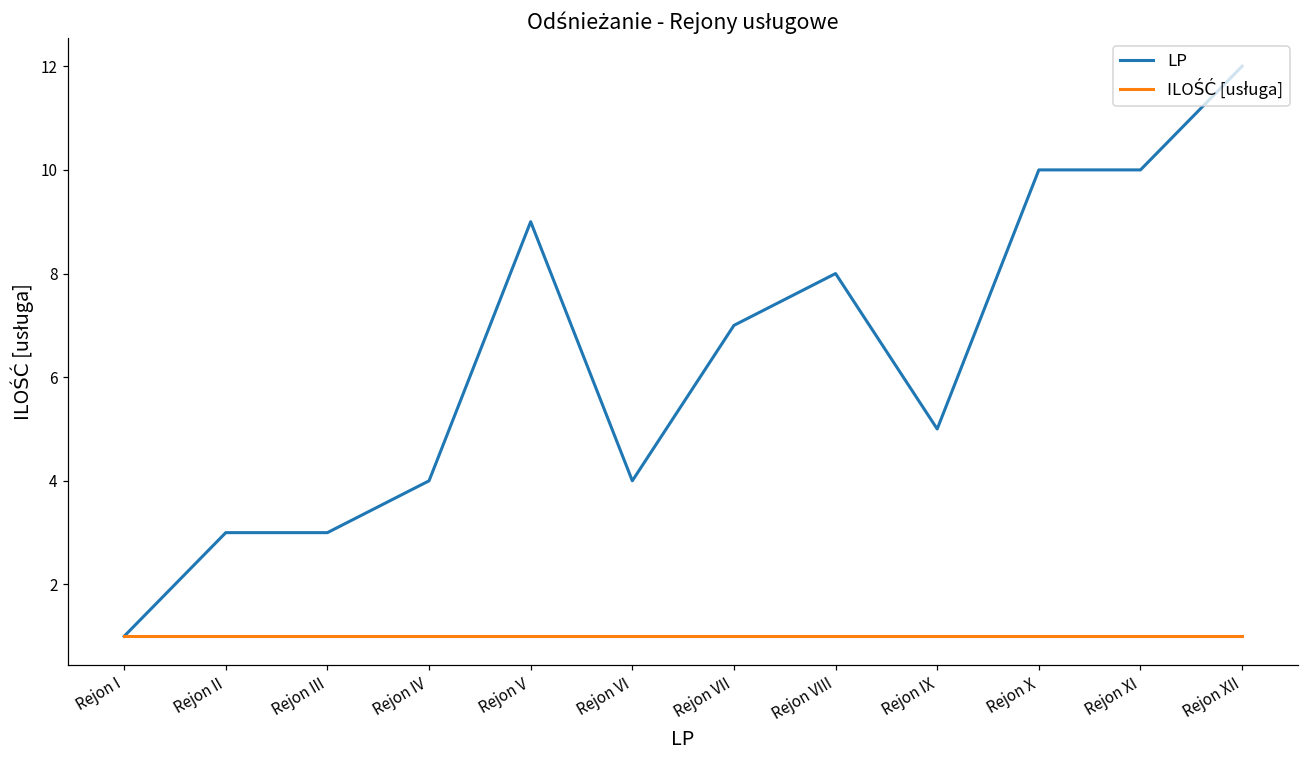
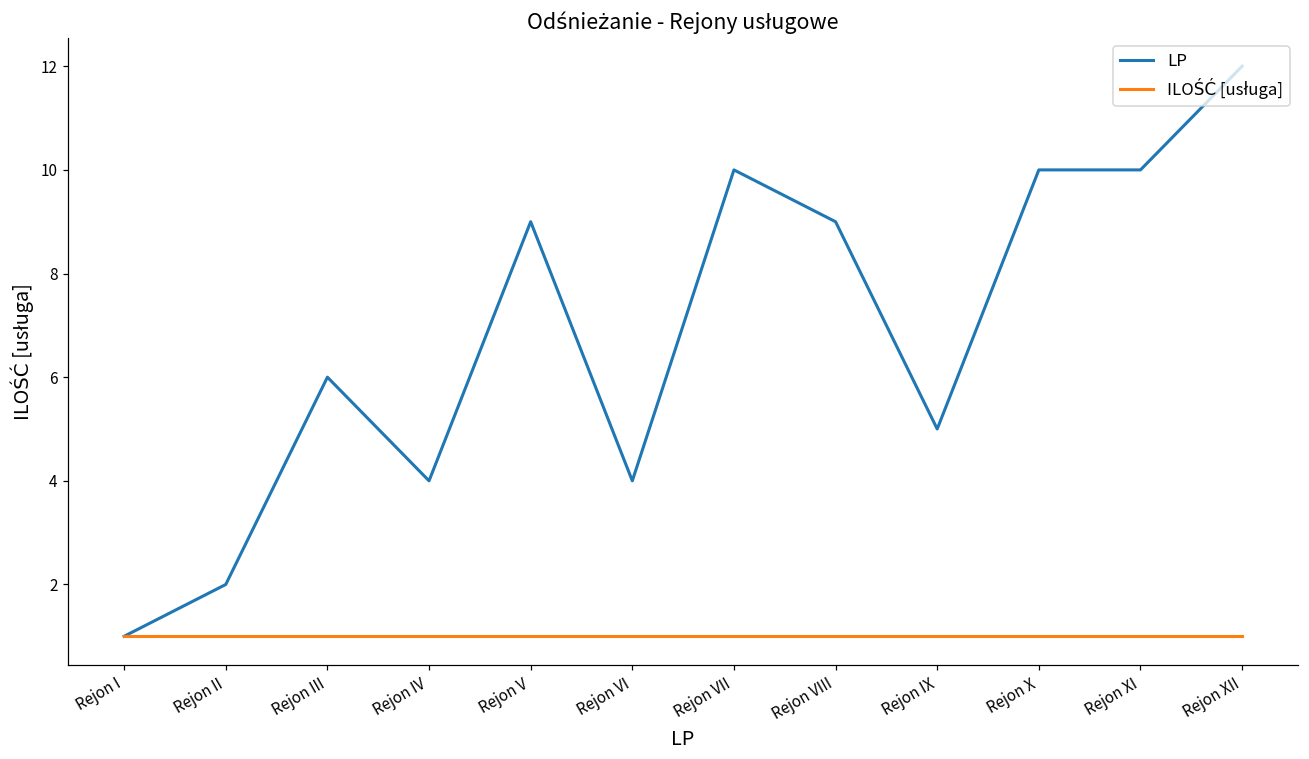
  {
    "LP": {
-     "Rejon II": 3,
-     "Rejon III": 3,
+     "Rejon II": 2,
+     "Rejon III": 6,
      "Rejon IV": 4,
      "Rejon V": 9,
      "Rejon VI": 4,
-     "Rejon VII": 7,
-     "Rejon VIII": 8,
+     "Rejon VII": 10,
+     "Rejon VIII": 9,
      "Rejon IX": 5,
      "Rejon X": 10,
      "Rejon XI": 10
    },
    "ILOŚĆ [usługa]": {
      "Rejon II": 1,
      "Rejon III": 1,
      "Rejon IV": 1,
      "Rejon V": 1,
      "Rejon VI": 1,
      "Rejon VII": 1,
      "Rejon VIII": 1,
      "Rejon IX": 1,
      "Rejon X": 1,
      "Rejon XI": 1,
      "Rejon XII": 1
    }
  }
